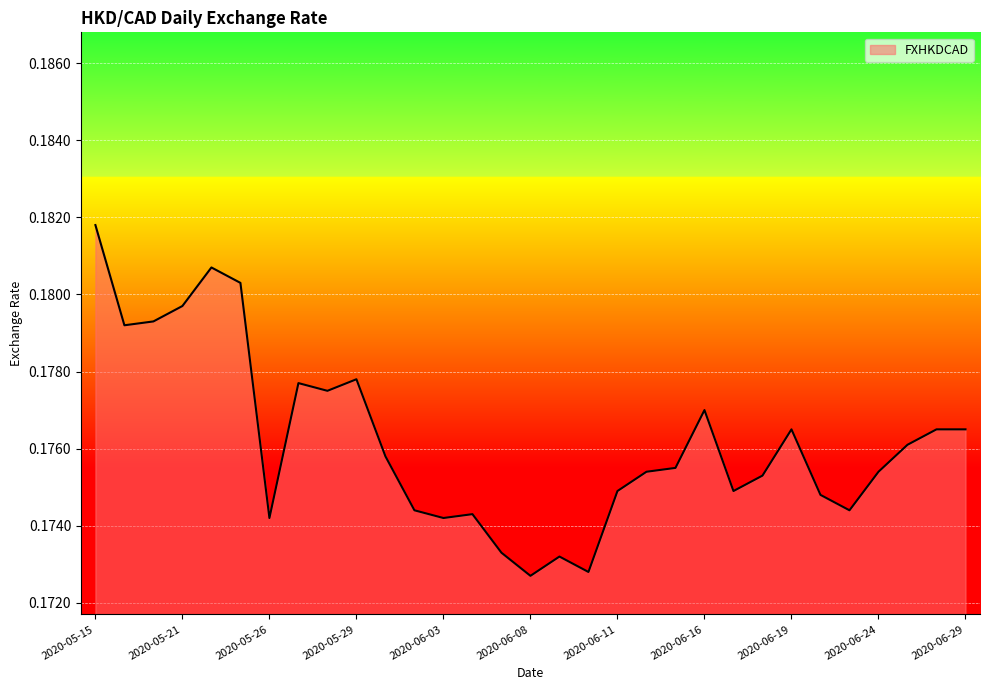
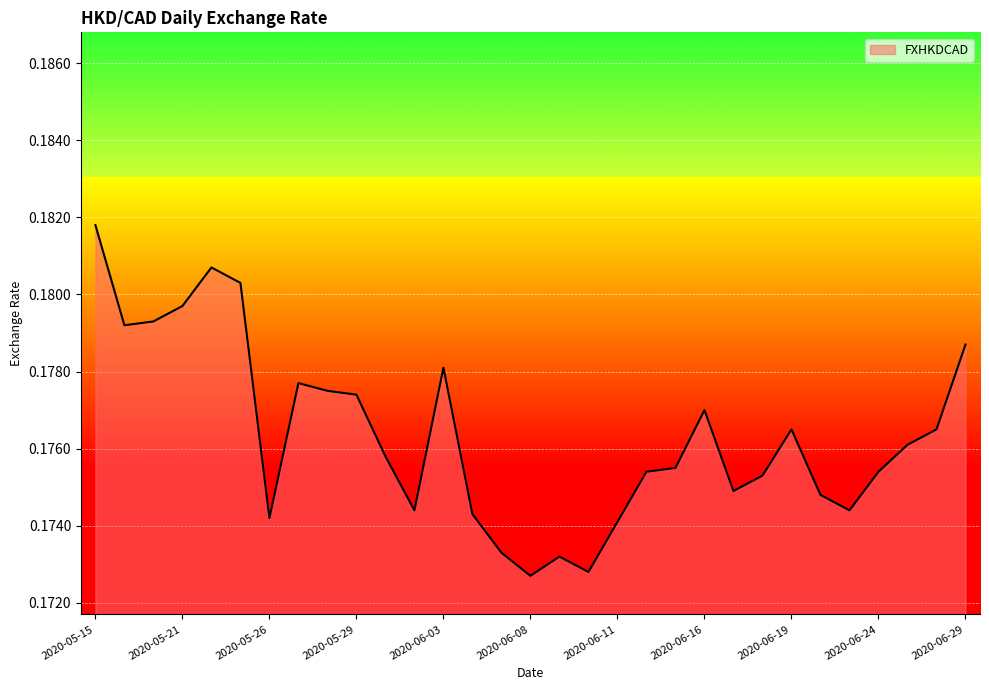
  {
    "2020-05-15": 0.1818,
    "2020-05-21": 0.1797,
    "2020-05-26": 0.1742,
-   "2020-05-29": 0.1778,
-   "2020-06-03": 0.1742,
+   "2020-05-29": 0.1774,
+   "2020-06-03": 0.1781,
    "2020-06-08": 0.1727,
-   "2020-06-11": 0.1749,
+   "2020-06-11": 0.1741,
    "2020-06-16": 0.1770,
    "2020-06-19": 0.1765,
    "2020-06-24": 0.1754,
-   "2020-06-29": 0.1765
+   "2020-06-29": 0.1787
  }
